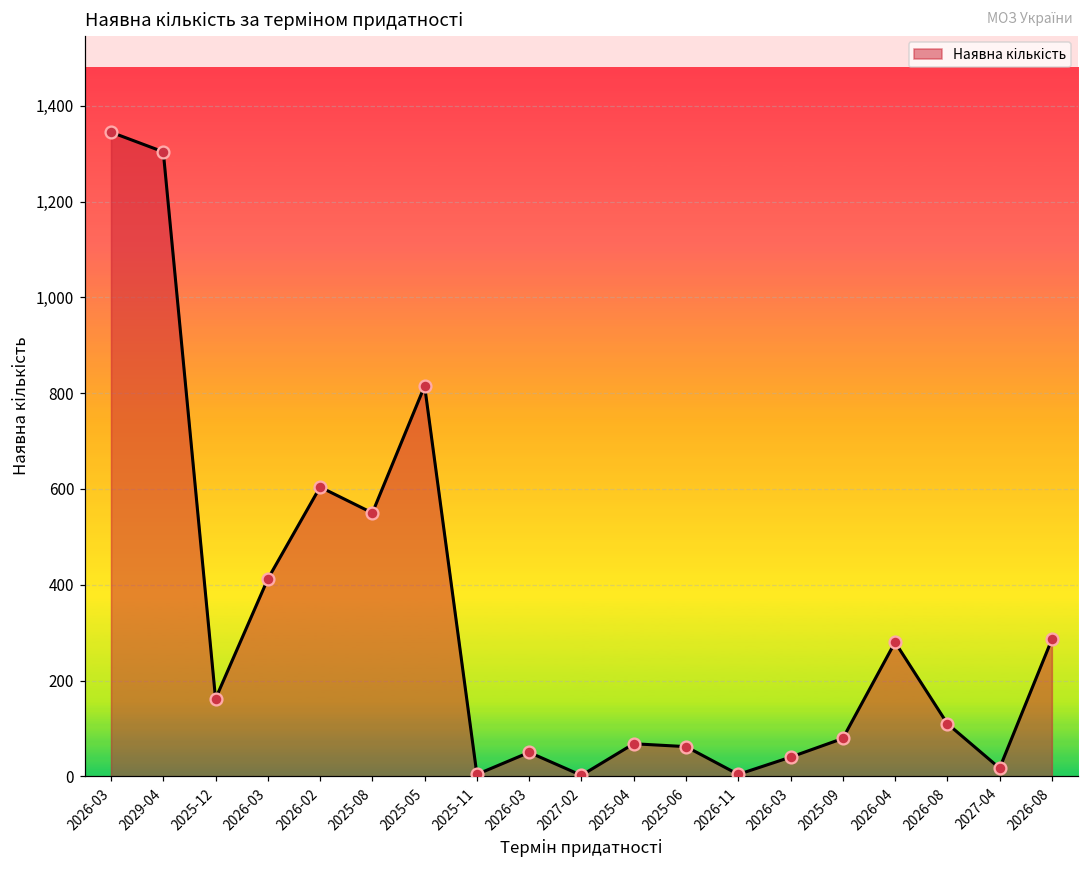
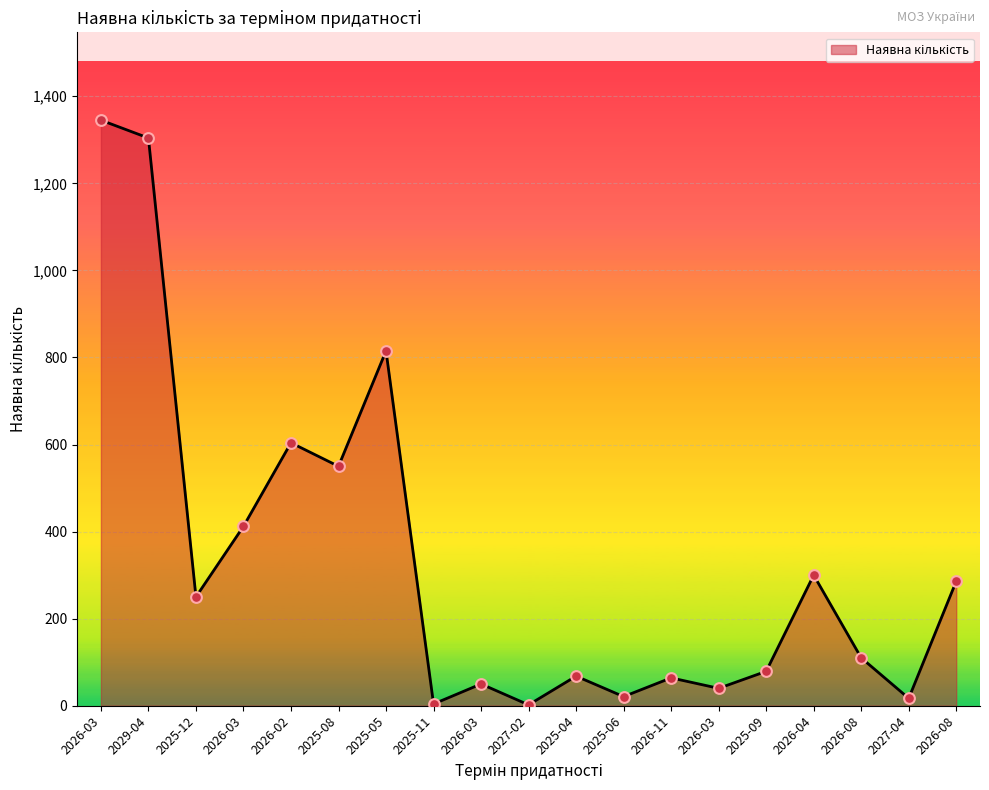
  {
    "2029-04": "1,300",
-   "2025-12": "160",
+   "2025-12": "250",
    "2026-02": "600",
    "2025-08": "550",
    "2025-05": "820",
    "2025-11": "0",
    "2027-02": "0",
    "2025-04": "70",
-   "2025-06": "60",
-   "2026-11": "0",
+   "2025-06": "20",
+   "2026-11": "60",
    "2025-09": "80",
-   "2026-04": "280",
+   "2026-04": "300",
    "2027-04": "20"
  }
